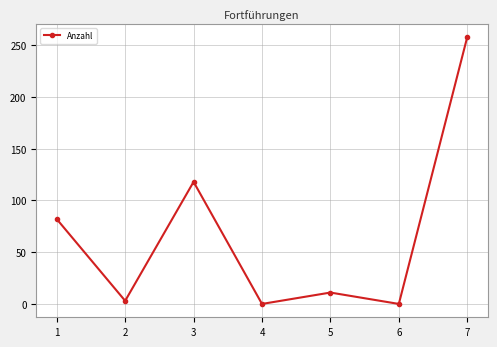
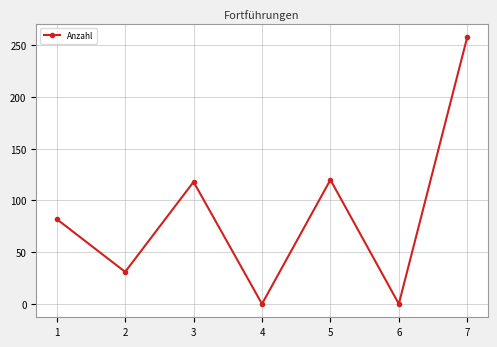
  {
    "1": 82,
-   "2": 3,
+   "2": 31,
    "3": 118,
    "4": 0,
-   "5": 11,
+   "5": 120,
    "6": 0,
    "7": 258
  }
